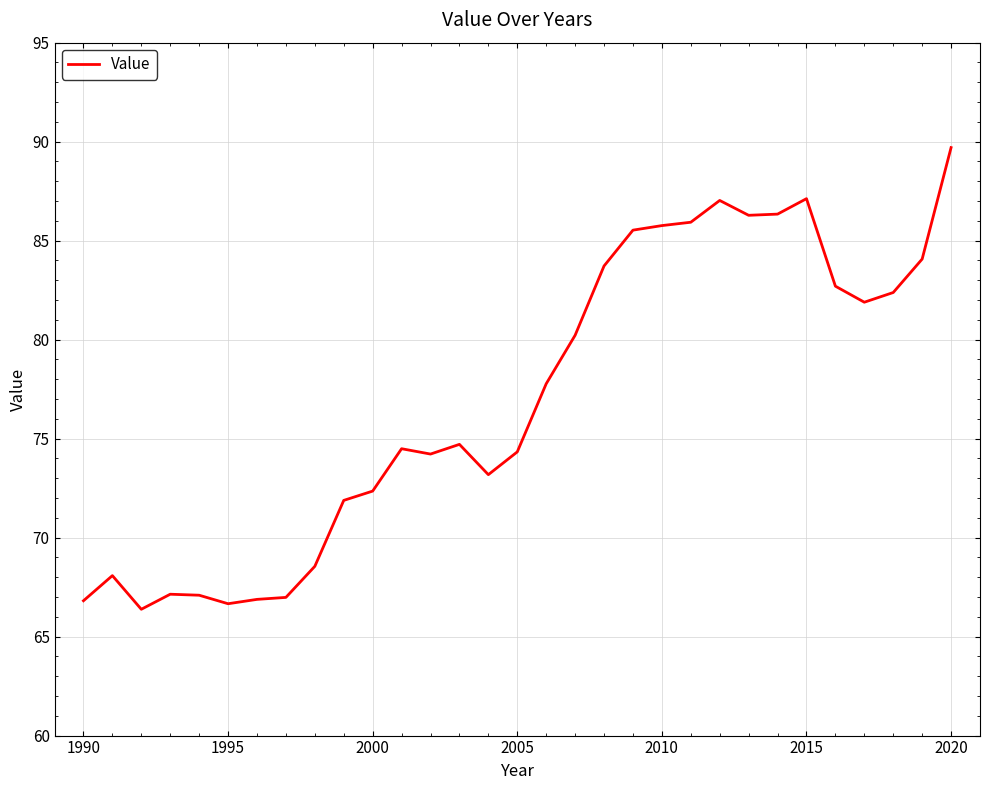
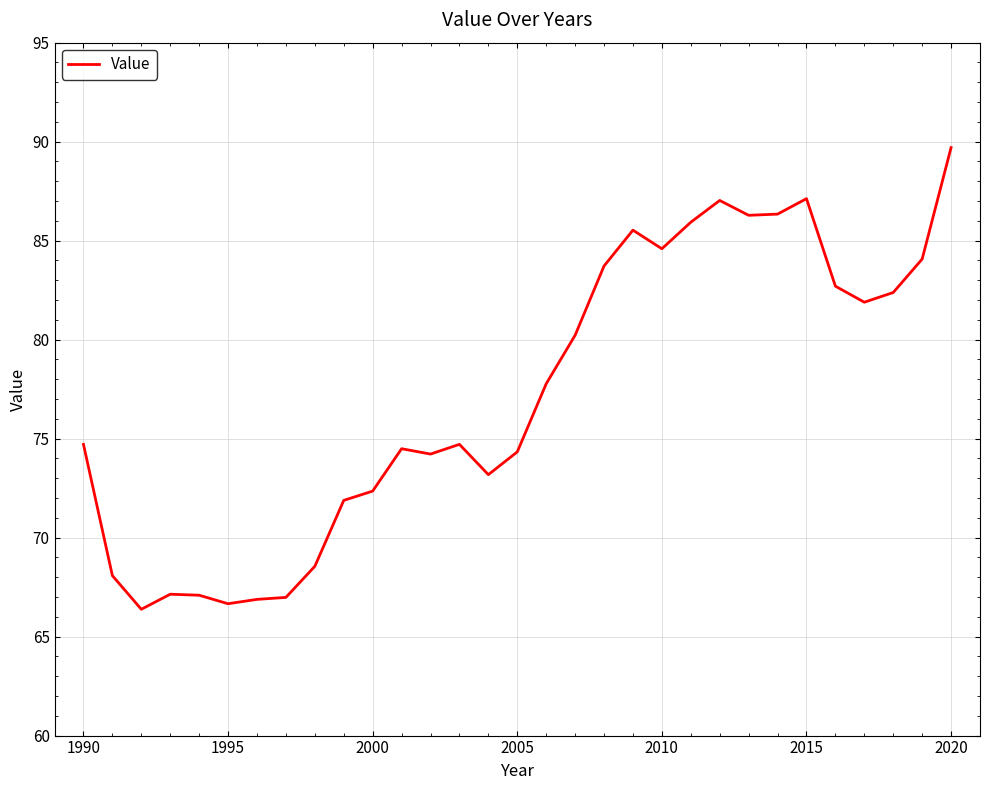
  {
-   "1990": 66.8,
+   "1990": 74.7,
    "1995": 66.7,
    "2000": 72.4,
    "2005": 74.3,
-   "2010": 85.8,
+   "2010": 84.6,
    "2015": 87.1,
    "2020": 89.7
  }
